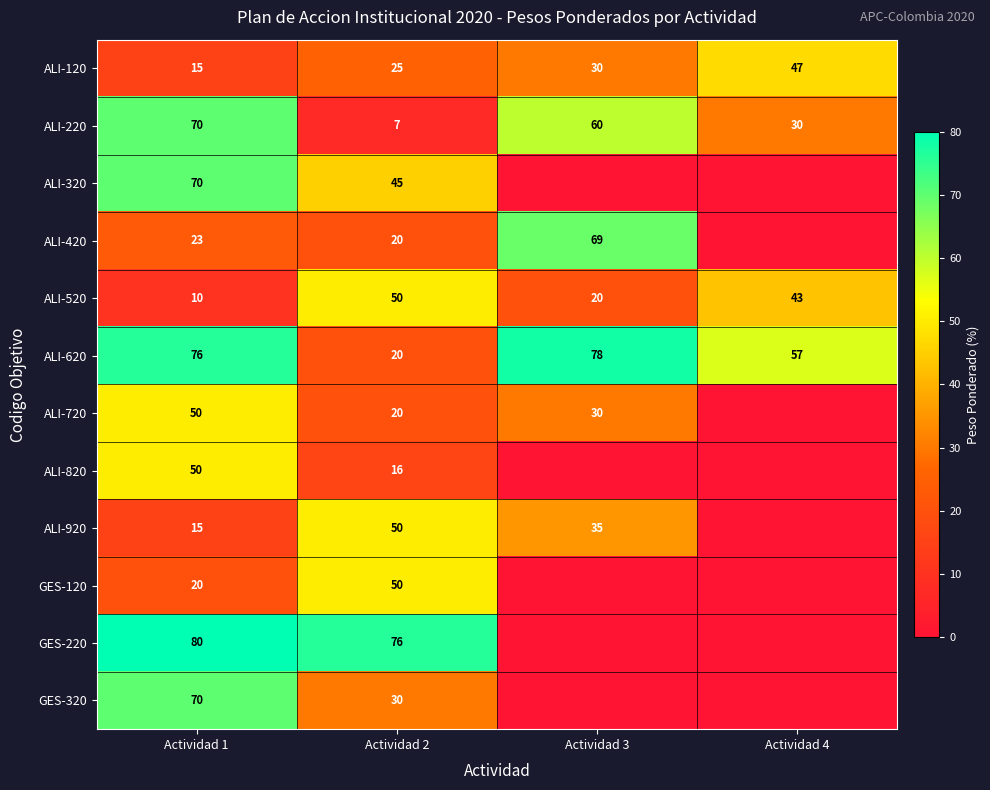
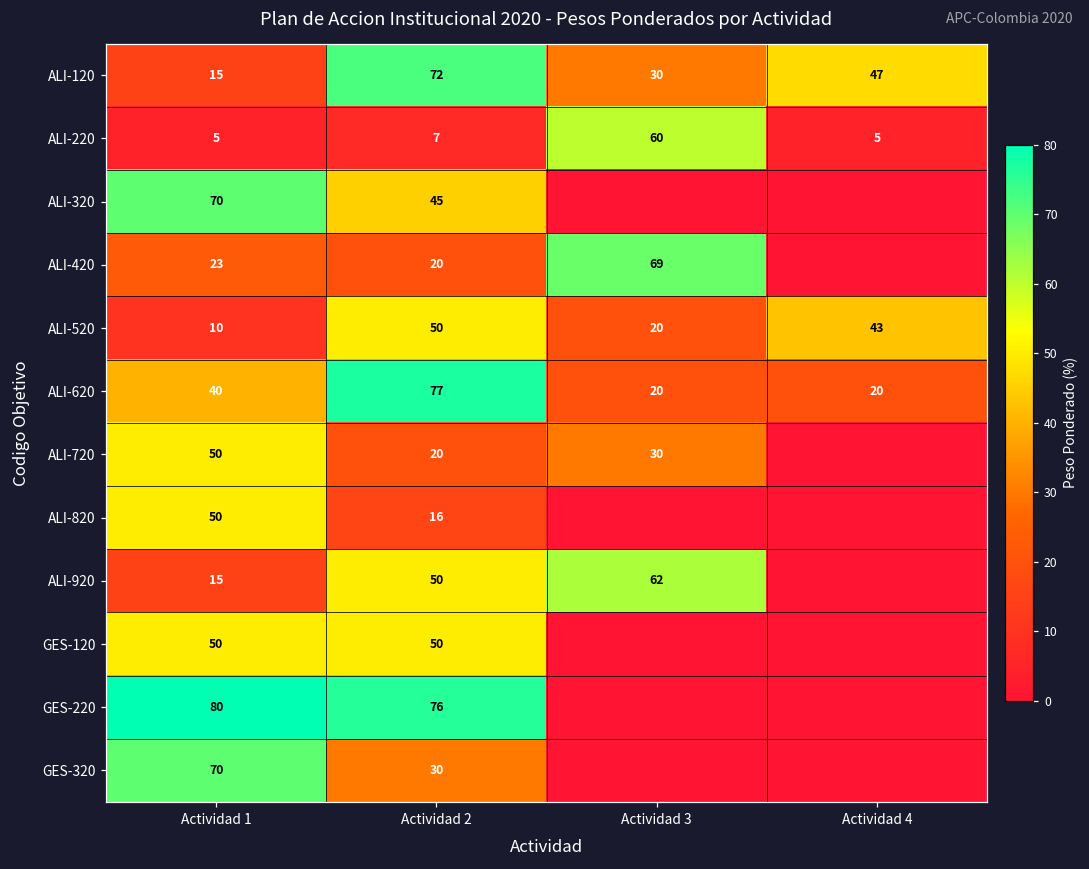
  {
    "ALI-120": {
      "Actividad 1": 15,
-     "Actividad 2": 25,
+     "Actividad 2": 72,
      "Actividad 3": 30,
      "Actividad 4": 47
    },
    "ALI-220": {
-     "Actividad 1": 70,
+     "Actividad 1": 5,
      "Actividad 2": 7,
      "Actividad 3": 60,
-     "Actividad 4": 30
+     "Actividad 4": 5
    },
    "ALI-320": {
      "Actividad 1": 70,
      "Actividad 2": 45
    },
    "ALI-420": {
      "Actividad 1": 23,
      "Actividad 2": 20,
      "Actividad 3": 69
    },
    "ALI-520": {
      "Actividad 1": 10,
      "Actividad 2": 50,
      "Actividad 3": 20,
      "Actividad 4": 43
    },
    "ALI-620": {
-     "Actividad 1": 76,
-     "Actividad 2": 20,
-     "Actividad 3": 78,
-     "Actividad 4": 57
+     "Actividad 1": 40,
+     "Actividad 2": 77,
+     "Actividad 3": 20,
+     "Actividad 4": 20
    },
    "ALI-720": {
      "Actividad 1": 50,
      "Actividad 2": 20,
      "Actividad 3": 30
    },
    "ALI-820": {
      "Actividad 1": 50,
      "Actividad 2": 16
    },
    "ALI-920": {
      "Actividad 1": 15,
      "Actividad 2": 50,
-     "Actividad 3": 35
+     "Actividad 3": 62
    },
    "GES-120": {
-     "Actividad 1": 20,
+     "Actividad 1": 50,
      "Actividad 2": 50
    },
    "GES-220": {
      "Actividad 1": 80,
      "Actividad 2": 76
    },
    "GES-320": {
      "Actividad 1": 70,
      "Actividad 2": 30
    }
  }
